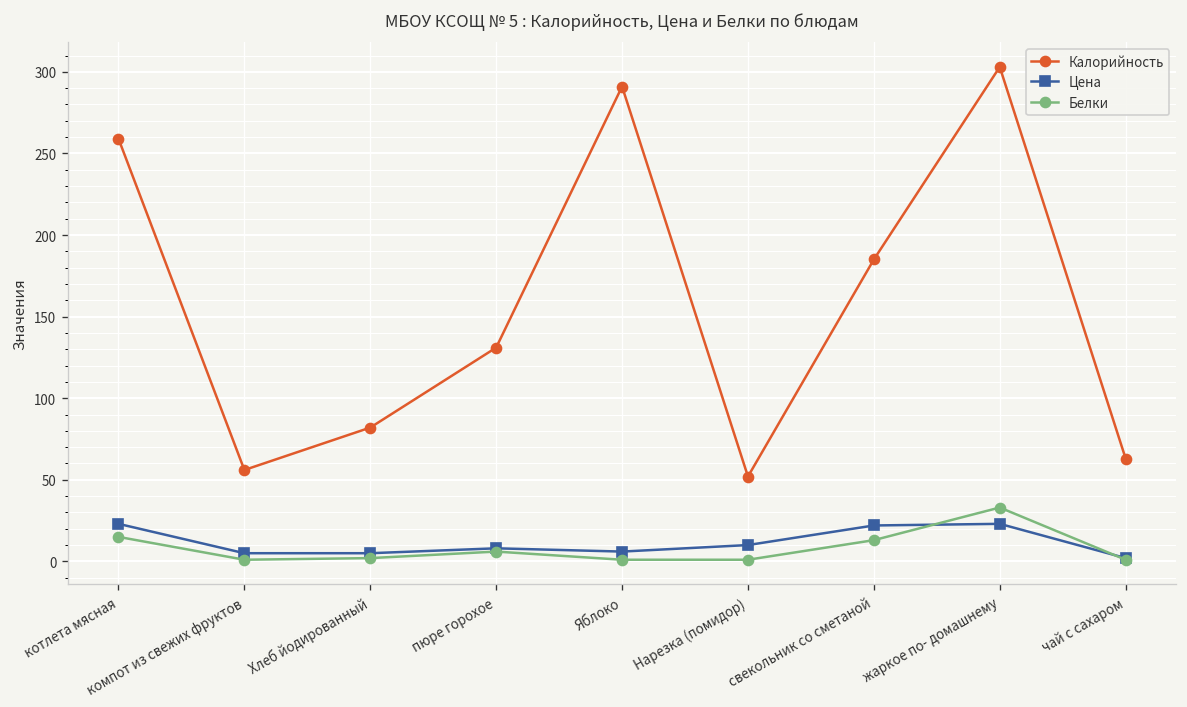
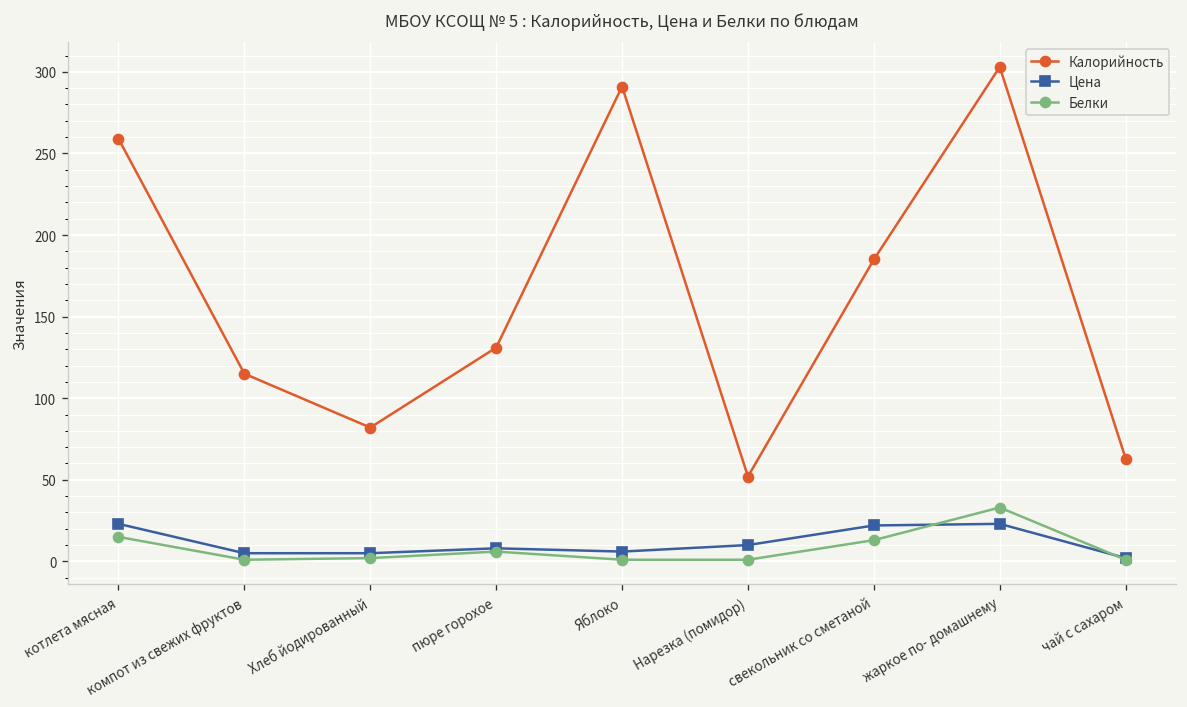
  {
    "Калорийность": {
      "котлета мясная": 259,
-     "компот из свежих фруктов": 56,
+     "компот из свежих фруктов": 115,
      "Хлеб йодированный": 82,
      "пюре горохое": 131,
      "Яблоко": 291,
      "Нарезка (помидор)": 52,
      "свекольник со сметаной": 185,
      "жаркое по- домашнему": 303,
      "чай с сахаром": 63
    },
    "Цена": {
      "котлета мясная": 23,
      "компот из свежих фруктов": 5,
      "Хлеб йодированный": 5,
      "пюре горохое": 8,
      "Яблоко": 6,
      "Нарезка (помидор)": 10,
      "свекольник со сметаной": 22,
      "жаркое по- домашнему": 23
    },
    "Белки": {
      "котлета мясная": 15,
      "компот из свежих фруктов": 1,
      "Хлеб йодированный": 2,
      "пюре горохое": 6,
      "Яблоко": 1,
      "Нарезка (помидор)": 1,
      "свекольник со сметаной": 13,
      "жаркое по- домашнему": 33
    }
  }
